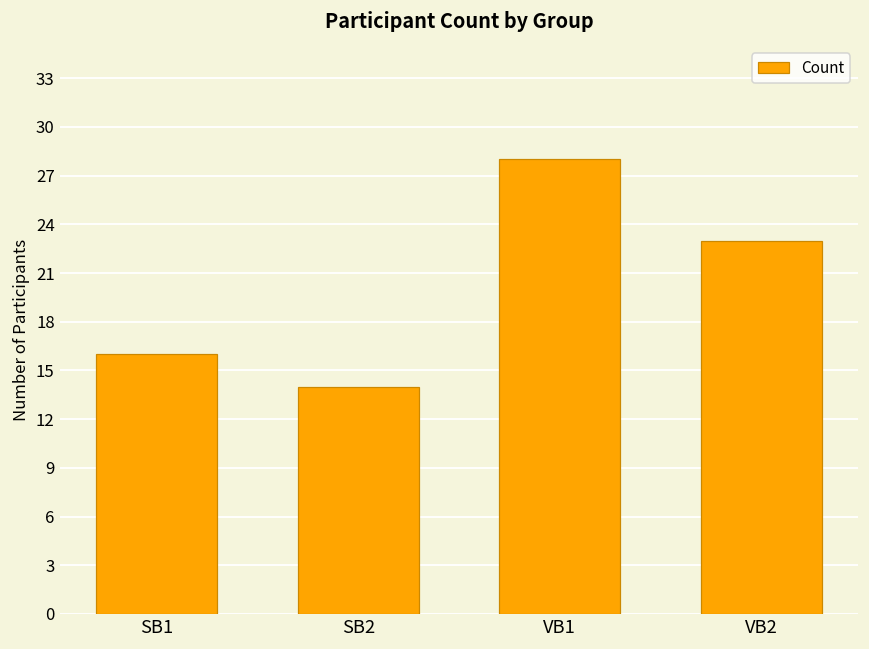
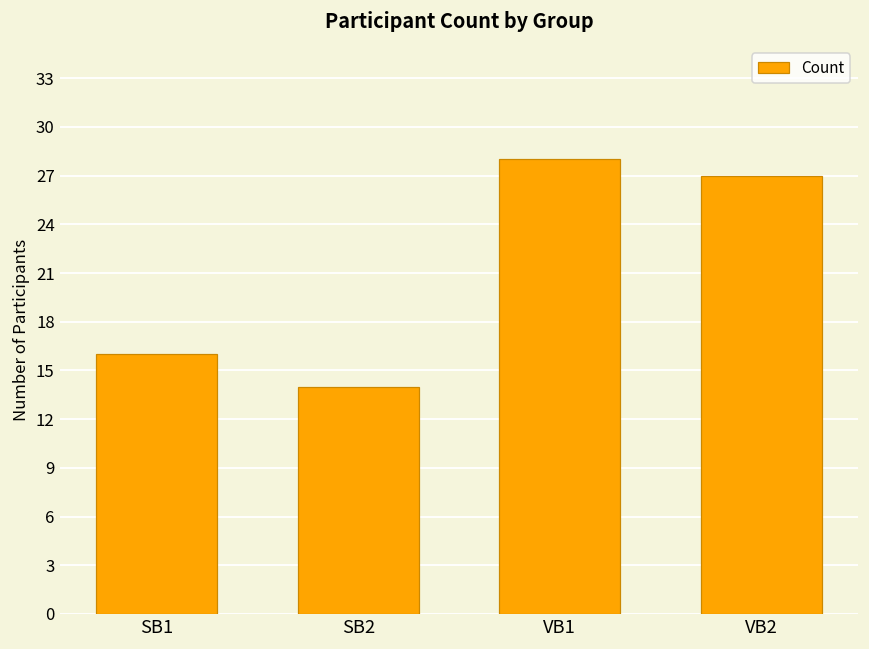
  {
    "SB1": 16,
    "SB2": 14,
    "VB1": 28,
-   "VB2": 23
+   "VB2": 27
  }
